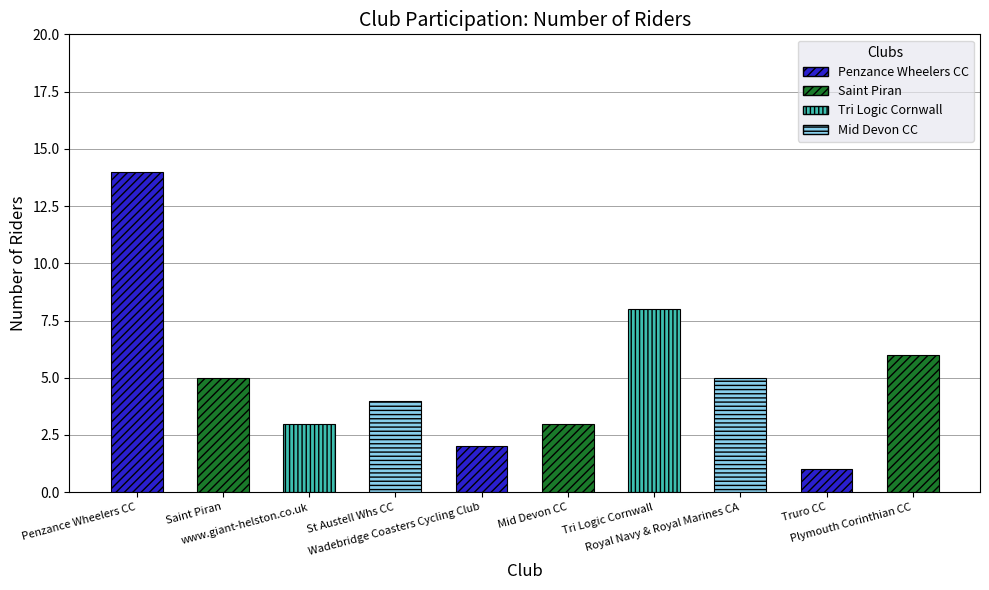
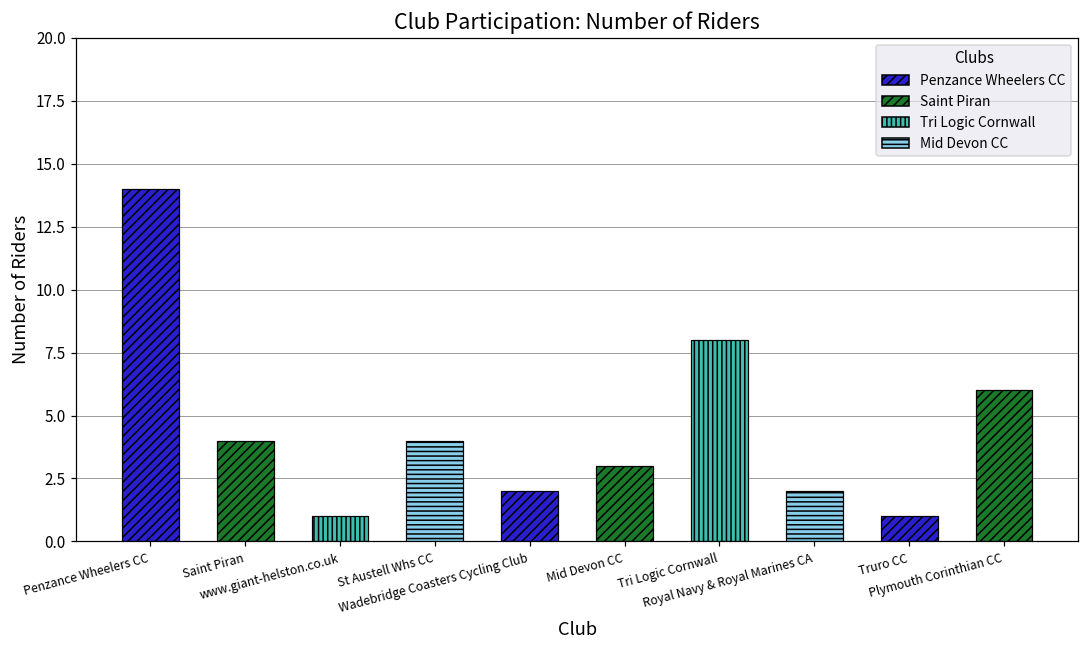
  {
    "Penzance Wheelers CC": 14,
-   "Saint Piran": 5,
-   "www.giant-helston.co.uk": 3,
+   "Saint Piran": 4,
+   "www.giant-helston.co.uk": 1,
    "St Austell Whs CC": 4,
    "Wadebridge Coasters Cycling Club": 2,
    "Mid Devon CC": 3,
    "Tri Logic Cornwall": 8,
-   "Royal Navy & Royal Marines CA": 5,
+   "Royal Navy & Royal Marines CA": 2,
    "Truro CC": 1,
    "Plymouth Corinthian CC": 6
  }
